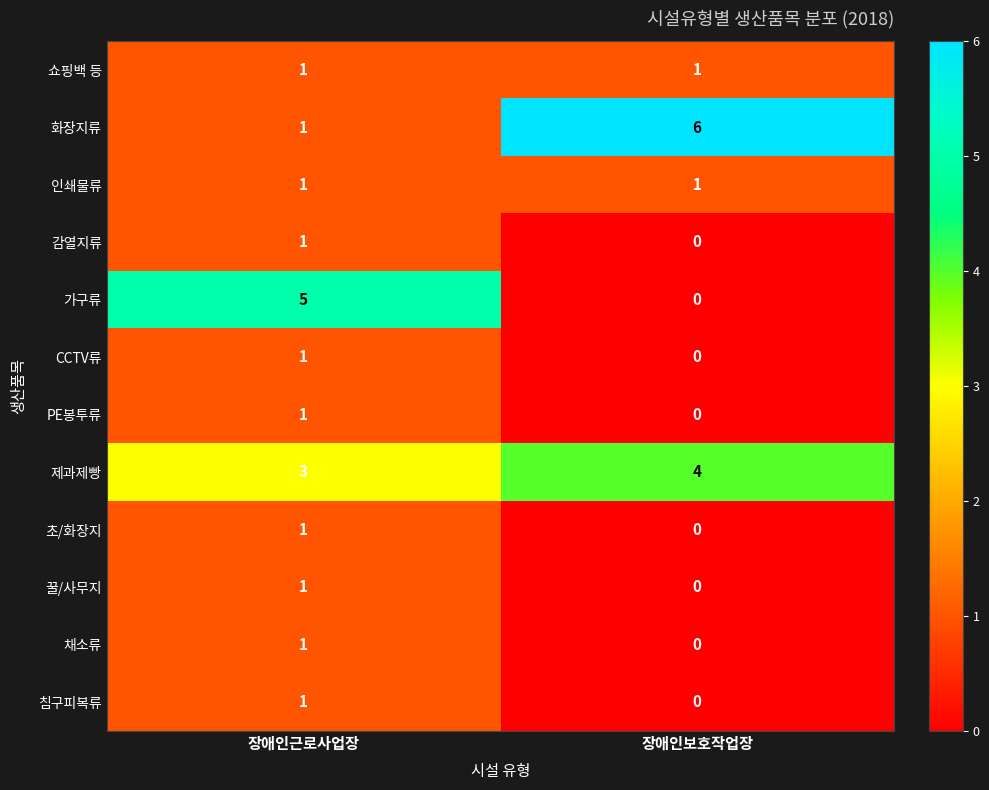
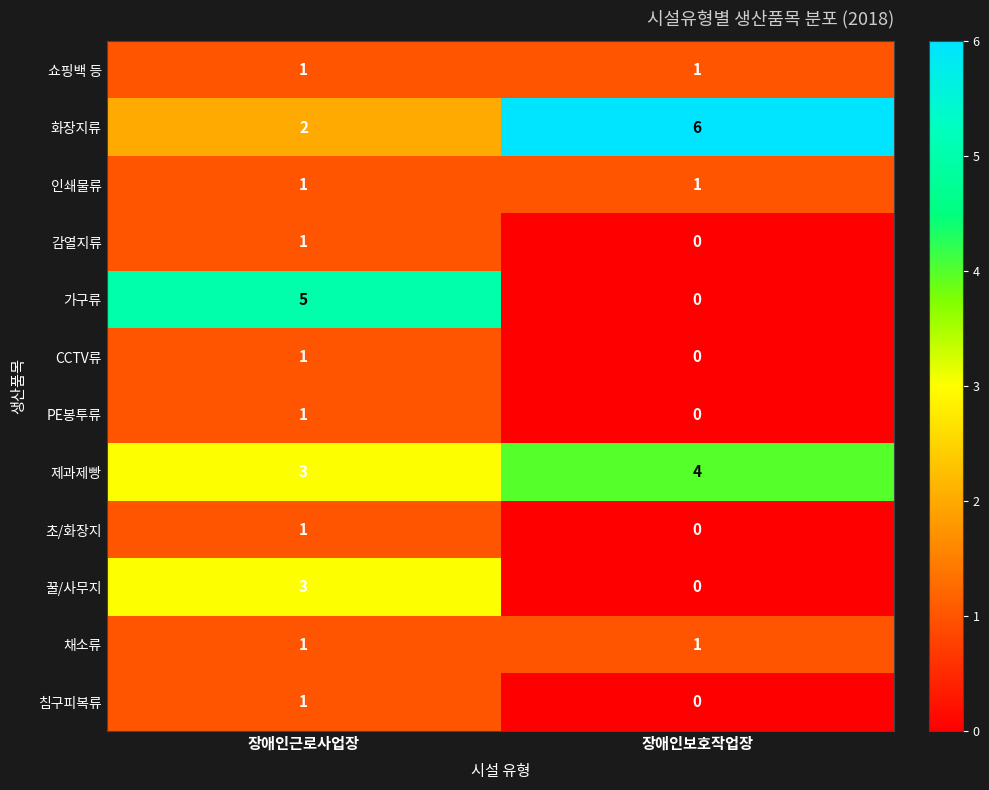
  {
    "쇼핑백 등": {
      "장애인근로사업장": 1,
      "장애인보호작업장": 1
    },
    "화장지류": {
-     "장애인근로사업장": 1,
+     "장애인근로사업장": 2,
      "장애인보호작업장": 6
    },
    "인쇄물류": {
      "장애인근로사업장": 1,
      "장애인보호작업장": 1
    },
    "감열지류": {
      "장애인근로사업장": 1,
      "장애인보호작업장": 0
    },
    "가구류": {
      "장애인근로사업장": 5,
      "장애인보호작업장": 0
    },
    "CCTV류": {
      "장애인근로사업장": 1,
      "장애인보호작업장": 0
    },
    "PE봉투류": {
      "장애인근로사업장": 1,
      "장애인보호작업장": 0
    },
    "제과제빵": {
      "장애인근로사업장": 3,
      "장애인보호작업장": 4
    },
    "초/화장지": {
      "장애인근로사업장": 1,
      "장애인보호작업장": 0
    },
    "꿀/사무지": {
-     "장애인근로사업장": 1,
+     "장애인근로사업장": 3,
      "장애인보호작업장": 0
    },
    "채소류": {
      "장애인근로사업장": 1,
-     "장애인보호작업장": 0
+     "장애인보호작업장": 1
    },
    "침구피복류": {
      "장애인근로사업장": 1,
      "장애인보호작업장": 0
    }
  }
